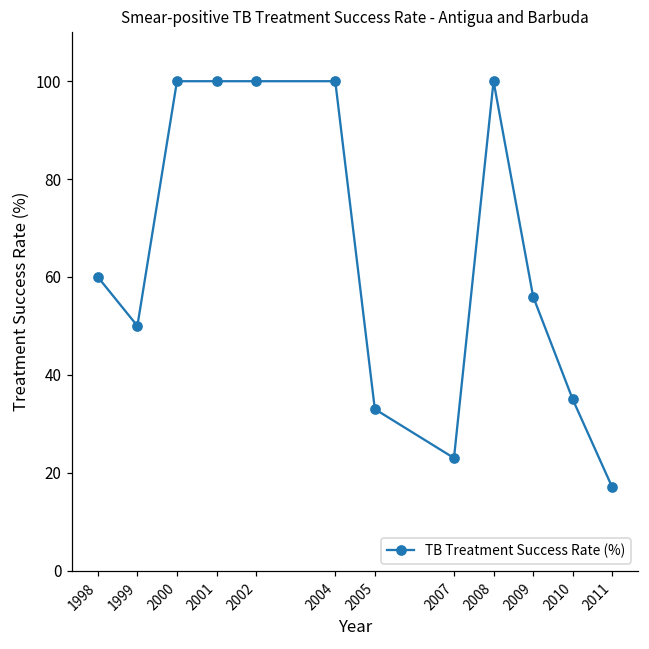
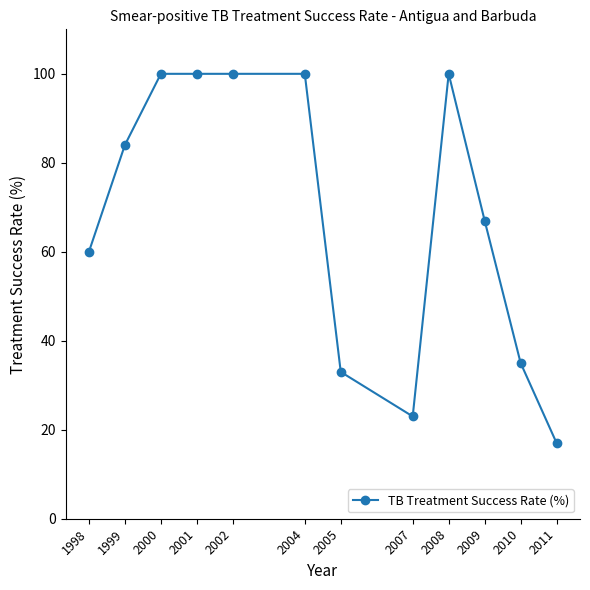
  {
    "1998": 60,
-   "1999": 50,
+   "1999": 84,
    "2000": 100,
    "2001": 100,
    "2002": 100,
    "2004": 100,
    "2005": 33,
    "2007": 23,
    "2008": 100,
-   "2009": 56,
+   "2009": 67,
    "2010": 35,
    "2011": 17
  }
